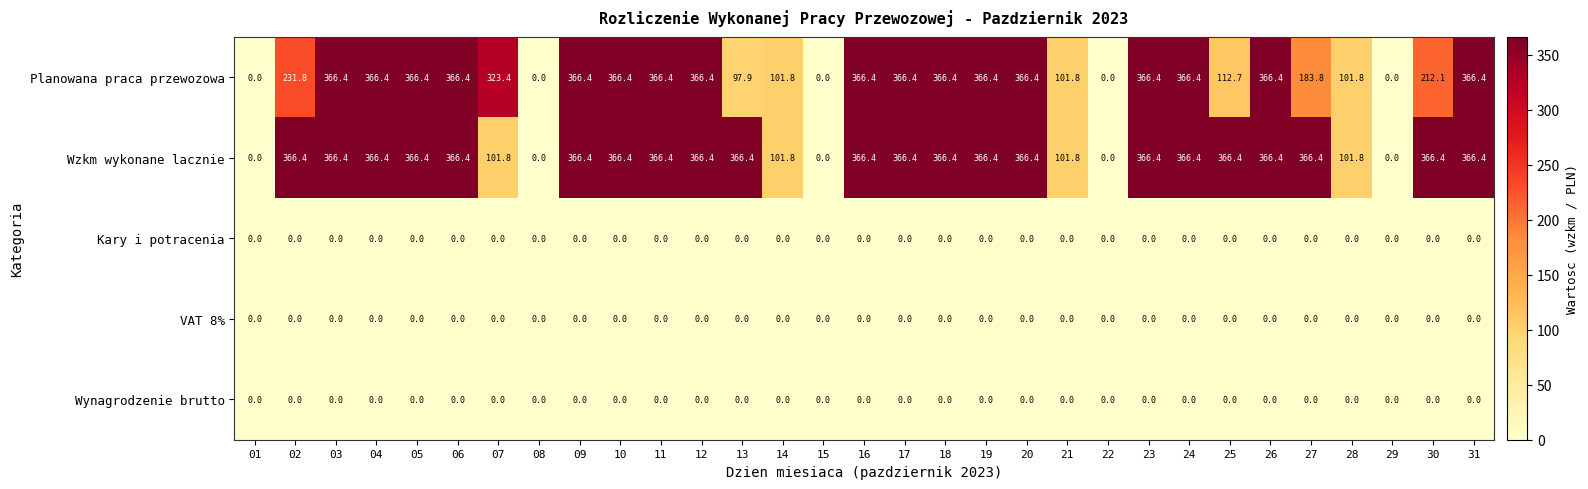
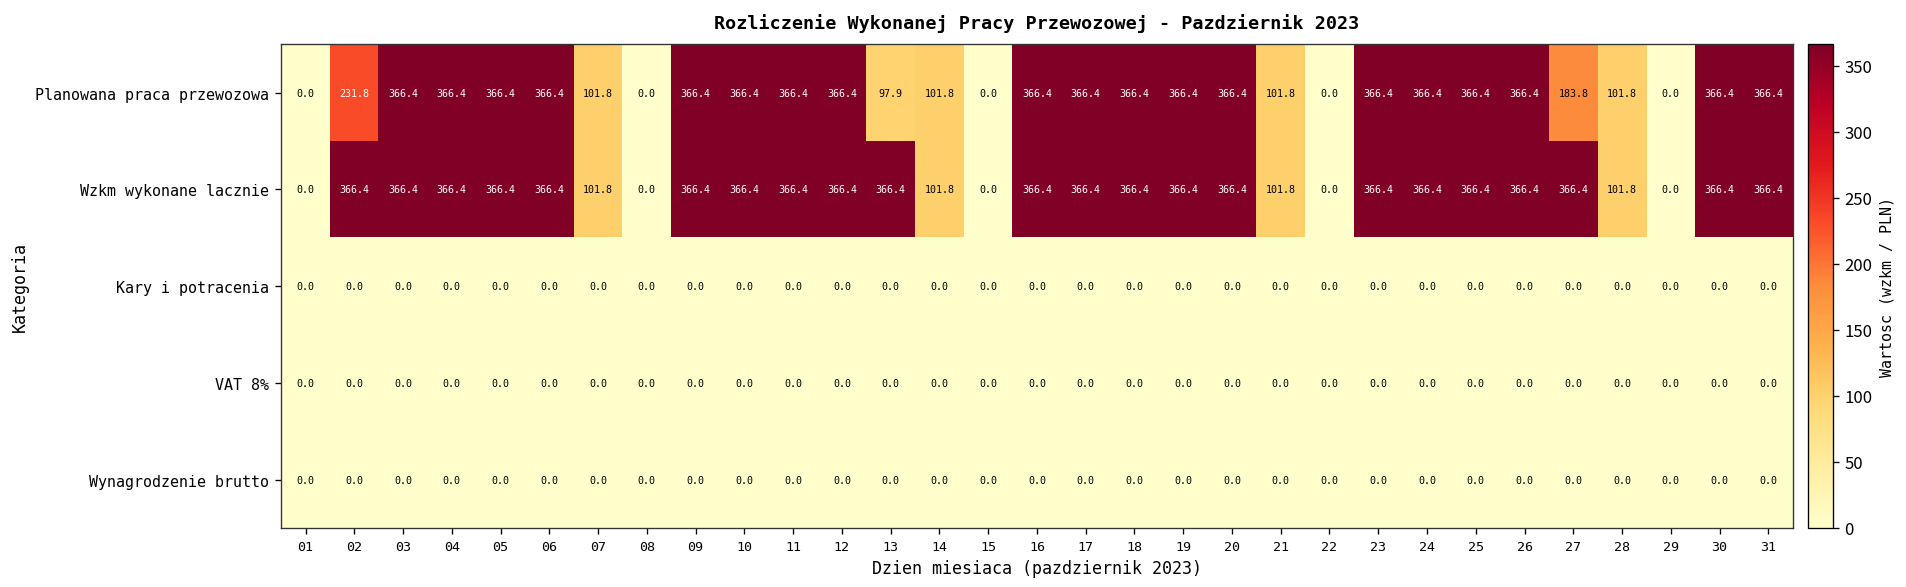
  {
    "Planowana praca przewozowa": {
      "01": 0.0,
      "02": 231.8,
      "03": 366.4,
      "04": 366.4,
      "05": 366.4,
      "06": 366.4,
-     "07": 323.4,
+     "07": 101.8,
      "08": 0.0,
      "09": 366.4,
      "10": 366.4,
      "11": 366.4,
      "12": 366.4,
      "13": 97.9,
      "14": 101.8,
      "15": 0.0,
      "16": 366.4,
      "17": 366.4,
      "18": 366.4,
      "19": 366.4,
      "20": 366.4,
      "21": 101.8,
      "22": 0.0,
      "23": 366.4,
      "24": 366.4,
-     "25": 112.7,
+     "25": 366.4,
      "26": 366.4,
      "27": 183.8,
      "28": 101.8,
      "29": 0.0,
-     "30": 212.1,
+     "30": 366.4,
      "31": 366.4
    },
    "Wzkm wykonane lacznie": {
      "01": 0.0,
      "02": 366.4,
      "03": 366.4,
      "04": 366.4,
      "05": 366.4,
      "06": 366.4,
      "07": 101.8,
      "08": 0.0,
      "09": 366.4,
      "10": 366.4,
      "11": 366.4,
      "12": 366.4,
      "13": 366.4,
      "14": 101.8,
      "15": 0.0,
      "16": 366.4,
      "17": 366.4,
      "18": 366.4,
      "19": 366.4,
      "20": 366.4,
      "21": 101.8,
      "22": 0.0,
      "23": 366.4,
      "24": 366.4,
      "25": 366.4,
      "26": 366.4,
      "27": 366.4,
      "28": 101.8,
      "29": 0.0,
      "30": 366.4,
      "31": 366.4
    },
    "Kary i potracenia": {
      "01": 0.0,
      "02": 0.0,
      "03": 0.0,
      "04": 0.0,
      "05": 0.0,
      "06": 0.0,
      "07": 0.0,
      "08": 0.0,
      "09": 0.0,
      "10": 0.0,
      "11": 0.0,
      "12": 0.0,
      "13": 0.0,
      "14": 0.0,
      "15": 0.0,
      "16": 0.0,
      "17": 0.0,
      "18": 0.0,
      "19": 0.0,
      "20": 0.0,
      "21": 0.0,
      "22": 0.0,
      "23": 0.0,
      "24": 0.0,
      "25": 0.0,
      "26": 0.0,
      "27": 0.0,
      "28": 0.0,
      "29": 0.0,
      "30": 0.0,
      "31": 0.0
    },
    "VAT 8%": {
      "01": 0.0,
      "02": 0.0,
      "03": 0.0,
      "04": 0.0,
      "05": 0.0,
      "06": 0.0,
      "07": 0.0,
      "08": 0.0,
      "09": 0.0,
      "10": 0.0,
      "11": 0.0,
      "12": 0.0,
      "13": 0.0,
      "14": 0.0,
      "15": 0.0,
      "16": 0.0,
      "17": 0.0,
      "18": 0.0,
      "19": 0.0,
      "20": 0.0,
      "21": 0.0,
      "22": 0.0,
      "23": 0.0,
      "24": 0.0,
      "25": 0.0,
      "26": 0.0,
      "27": 0.0,
      "28": 0.0,
      "29": 0.0,
      "30": 0.0,
      "31": 0.0
    },
    "Wynagrodzenie brutto": {
      "01": 0.0,
      "02": 0.0,
      "03": 0.0,
      "04": 0.0,
      "05": 0.0,
      "06": 0.0,
      "07": 0.0,
      "08": 0.0,
      "09": 0.0,
      "10": 0.0,
      "11": 0.0,
      "12": 0.0,
      "13": 0.0,
      "14": 0.0,
      "15": 0.0,
      "16": 0.0,
      "17": 0.0,
      "18": 0.0,
      "19": 0.0,
      "20": 0.0,
      "21": 0.0,
      "22": 0.0,
      "23": 0.0,
      "24": 0.0,
      "25": 0.0,
      "26": 0.0,
      "27": 0.0,
      "28": 0.0,
      "29": 0.0,
      "30": 0.0,
      "31": 0.0
    }
  }
